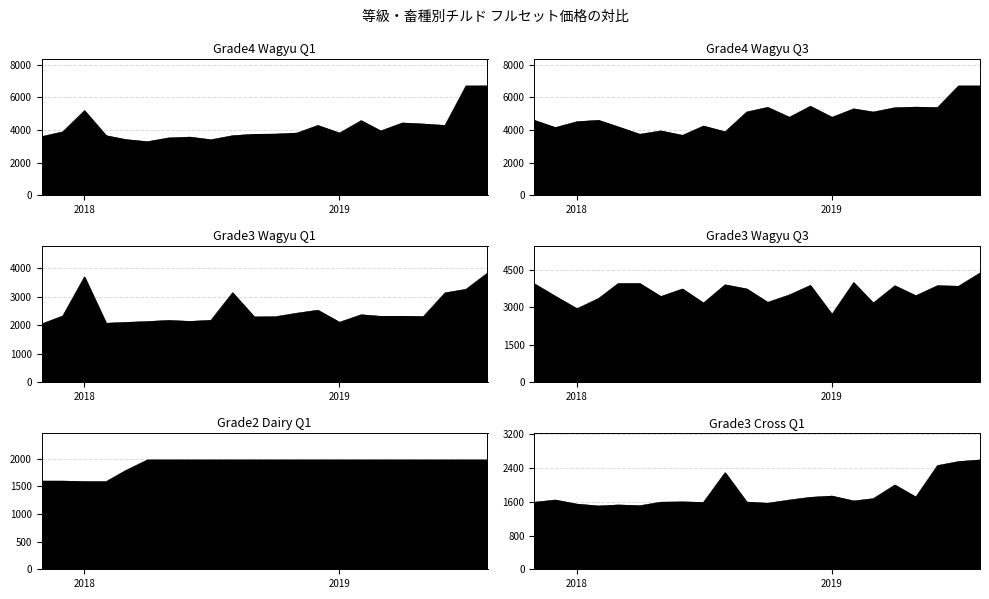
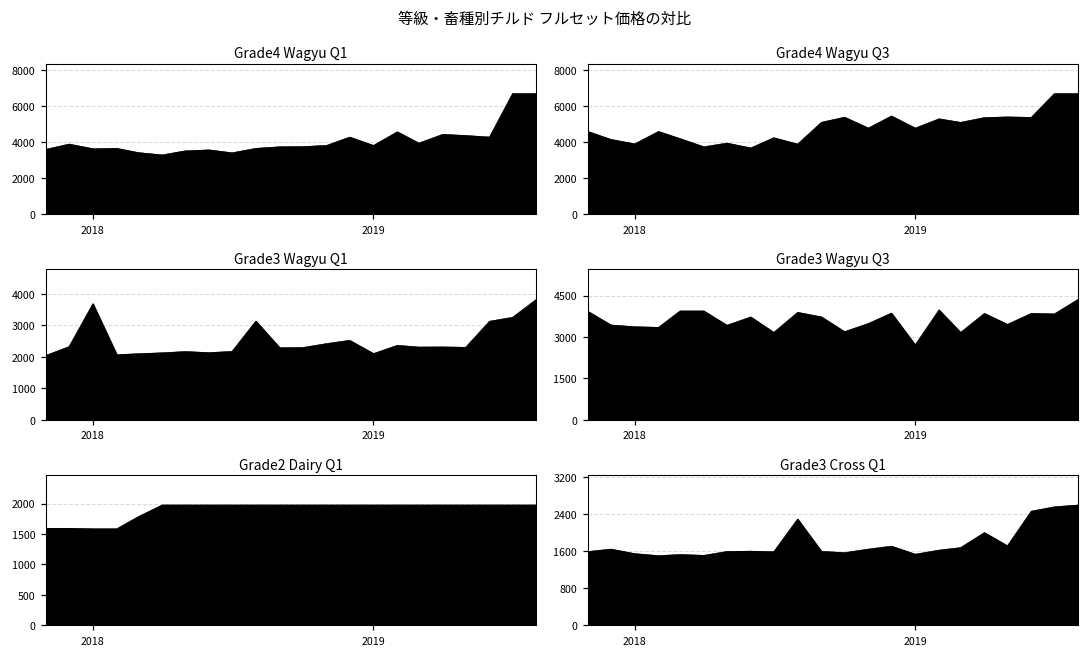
  {
    "Grade4 Wagyu Q1": {
-     "2018": 5200,
+     "2018": 3600,
      "2019": 3800
    },
    "Grade4 Wagyu Q3": {
-     "2018": 4500,
+     "2018": 3900,
      "2019": 4800
    },
    "Grade3 Wagyu Q1": {
      "2018": 3700,
      "2019": 2100
    },
    "Grade3 Wagyu Q3": {
-     "2018": 2900,
+     "2018": 3400,
      "2019": 2700
    },
    "Grade2 Dairy Q1": {
      "2018": 1600,
      "2019": 2000
    },
    "Grade3 Cross Q1": {
      "2018": 1500,
-     "2019": 1700
+     "2019": 1500
    }
  }
